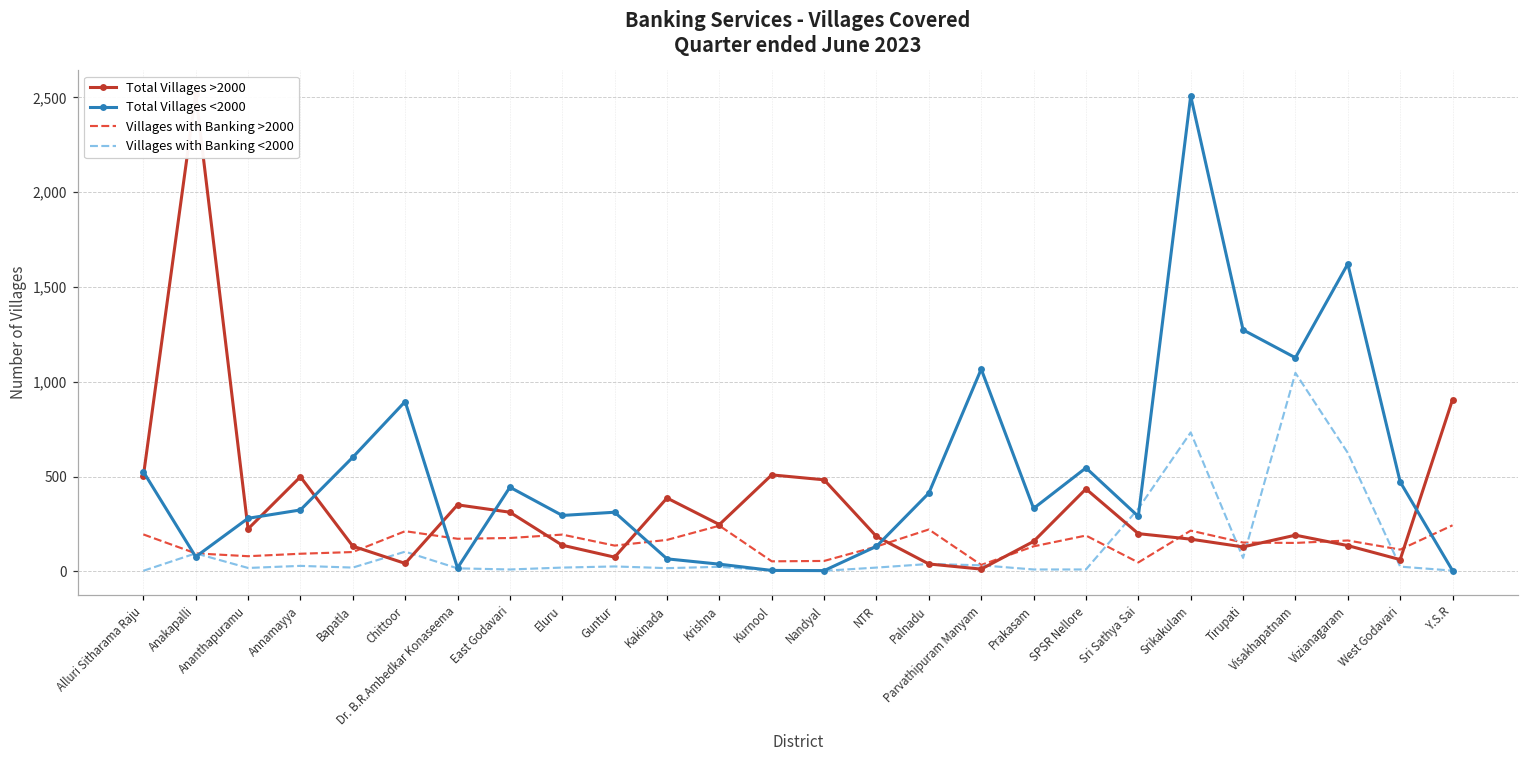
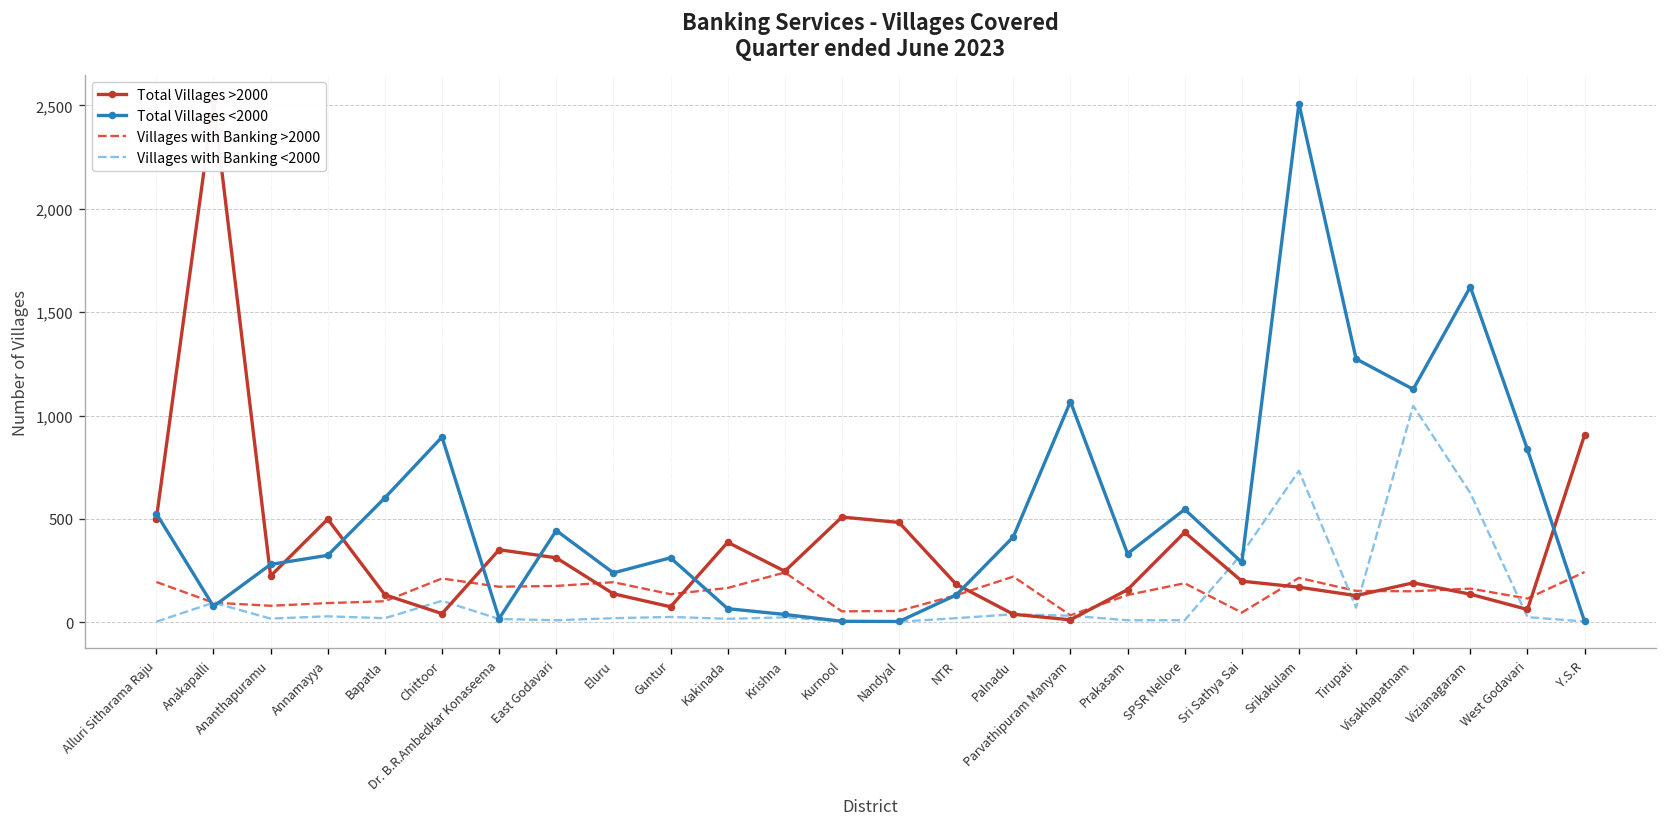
  {
    "Total Villages <2000": {
      "Alluri Sitharama Raju": "530",
      "Anakapalli": "80",
      "Ananthapuramu": "280",
      "Annamayya": "320",
      "Bapatla": "600",
      "Chittoor": "900",
      "East Godavari": "440",
-     "Eluru": "300",
+     "Eluru": "240",
      "Guntur": "310",
      "Kakinada": "70",
      "Palnadu": "410",
      "Parvathipuram Manyam": "1,070",
      "Prakasam": "330",
      "SPSR Nellore": "550",
      "Sri Sathya Sai": "290",
      "Srikakulam": "2,510",
      "Tirupati": "1,270",
      "Visakhapatnam": "1,130",
      "Vizianagaram": "1,620",
-     "West Godavari": "470"
+     "West Godavari": "840"
    },
    "Villages with Banking <2000": {
      "Alluri Sitharama Raju": "0",
      "Ananthapuramu": "20",
      "Annamayya": "30",
      "Bapatla": "20",
      "Chittoor": "100",
      "East Godavari": "10",
      "Eluru": "20",
      "Guntur": "30",
      "Kakinada": "20",
      "NTR": "20",
      "Prakasam": "10",
      "SPSR Nellore": "10",
      "Sri Sathya Sai": "330",
      "Srikakulam": "730",
      "Tirupati": "70",
      "Visakhapatnam": "1,050",
      "Vizianagaram": "630",
      "West Godavari": "30"
    }
  }
